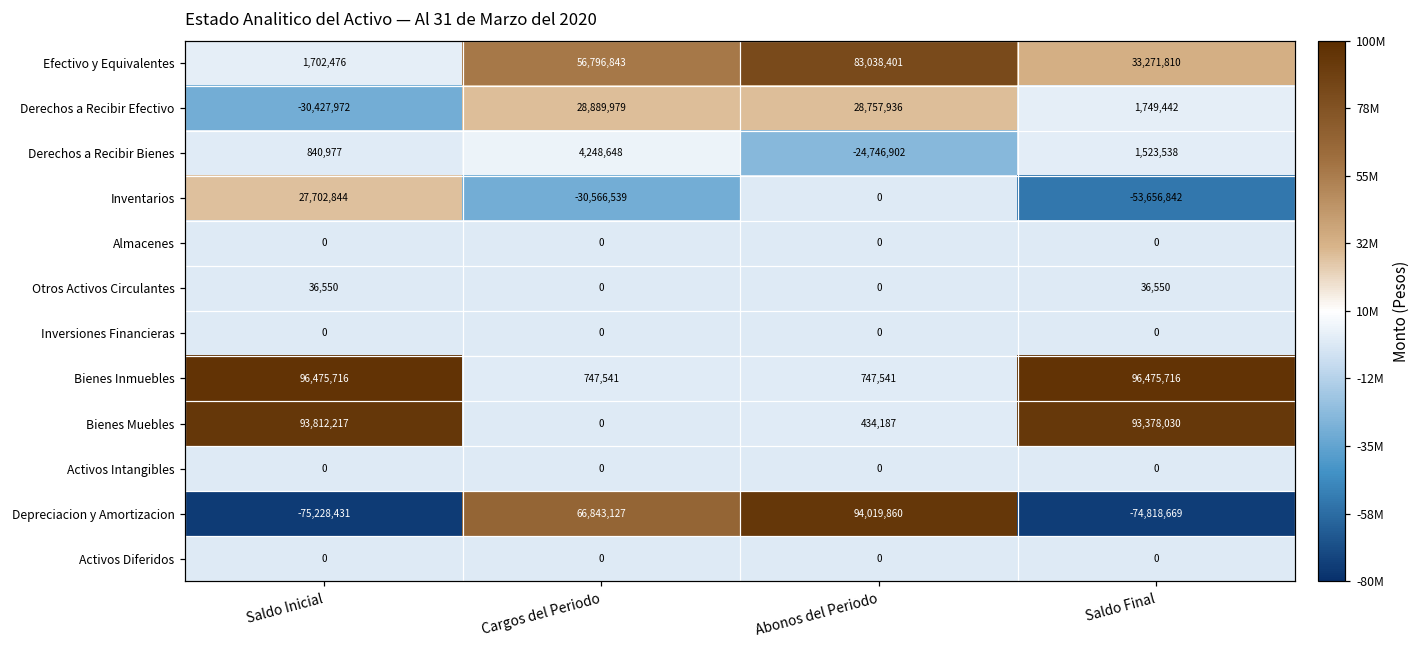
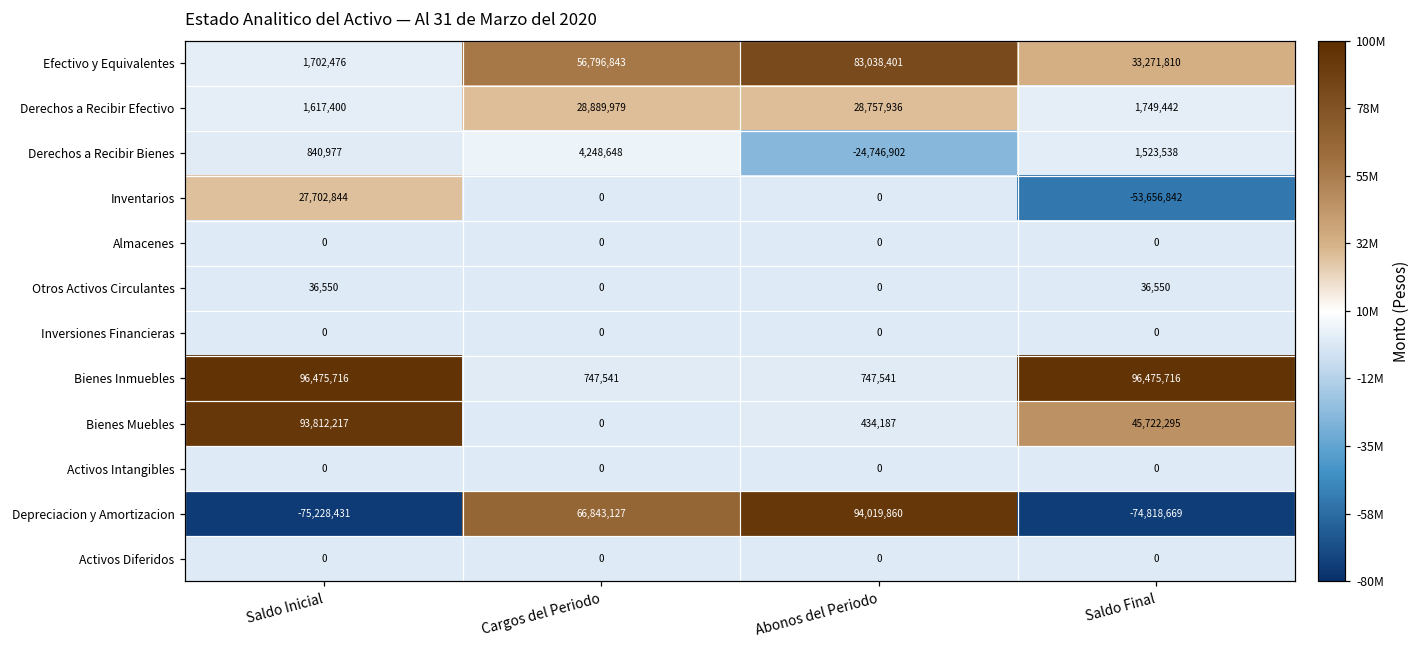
  {
    "Efectivo y Equivalentes": {
      "Saldo Inicial": "1,702,476",
      "Cargos del Periodo": "56,796,843",
      "Abonos del Periodo": "83,038,401",
      "Saldo Final": "33,271,810"
    },
    "Derechos a Recibir Efectivo": {
-     "Saldo Inicial": "-30,427,972",
+     "Saldo Inicial": "1,617,400",
      "Cargos del Periodo": "28,889,979",
      "Abonos del Periodo": "28,757,936",
      "Saldo Final": "1,749,442"
    },
    "Derechos a Recibir Bienes": {
      "Saldo Inicial": "840,977",
      "Cargos del Periodo": "4,248,648",
      "Abonos del Periodo": "-24,746,902",
      "Saldo Final": "1,523,538"
    },
    "Inventarios": {
      "Saldo Inicial": "27,702,844",
-     "Cargos del Periodo": "-30,566,539",
+     "Cargos del Periodo": "0",
      "Abonos del Periodo": "0",
      "Saldo Final": "-53,656,842"
    },
    "Almacenes": {
      "Saldo Inicial": "0",
      "Cargos del Periodo": "0",
      "Abonos del Periodo": "0",
      "Saldo Final": "0"
    },
    "Otros Activos Circulantes": {
      "Saldo Inicial": "36,550",
      "Cargos del Periodo": "0",
      "Abonos del Periodo": "0",
      "Saldo Final": "36,550"
    },
    "Inversiones Financieras": {
      "Saldo Inicial": "0",
      "Cargos del Periodo": "0",
      "Abonos del Periodo": "0",
      "Saldo Final": "0"
    },
    "Bienes Inmuebles": {
      "Saldo Inicial": "96,475,716",
      "Cargos del Periodo": "747,541",
      "Abonos del Periodo": "747,541",
      "Saldo Final": "96,475,716"
    },
    "Bienes Muebles": {
      "Saldo Inicial": "93,812,217",
      "Cargos del Periodo": "0",
      "Abonos del Periodo": "434,187",
-     "Saldo Final": "93,378,030"
+     "Saldo Final": "45,722,295"
    },
    "Activos Intangibles": {
      "Saldo Inicial": "0",
      "Cargos del Periodo": "0",
      "Abonos del Periodo": "0",
      "Saldo Final": "0"
    },
    "Depreciacion y Amortizacion": {
      "Saldo Inicial": "-75,228,431",
      "Cargos del Periodo": "66,843,127",
      "Abonos del Periodo": "94,019,860",
      "Saldo Final": "-74,818,669"
    },
    "Activos Diferidos": {
      "Saldo Inicial": "0",
      "Cargos del Periodo": "0",
      "Abonos del Periodo": "0",
      "Saldo Final": "0"
    }
  }
